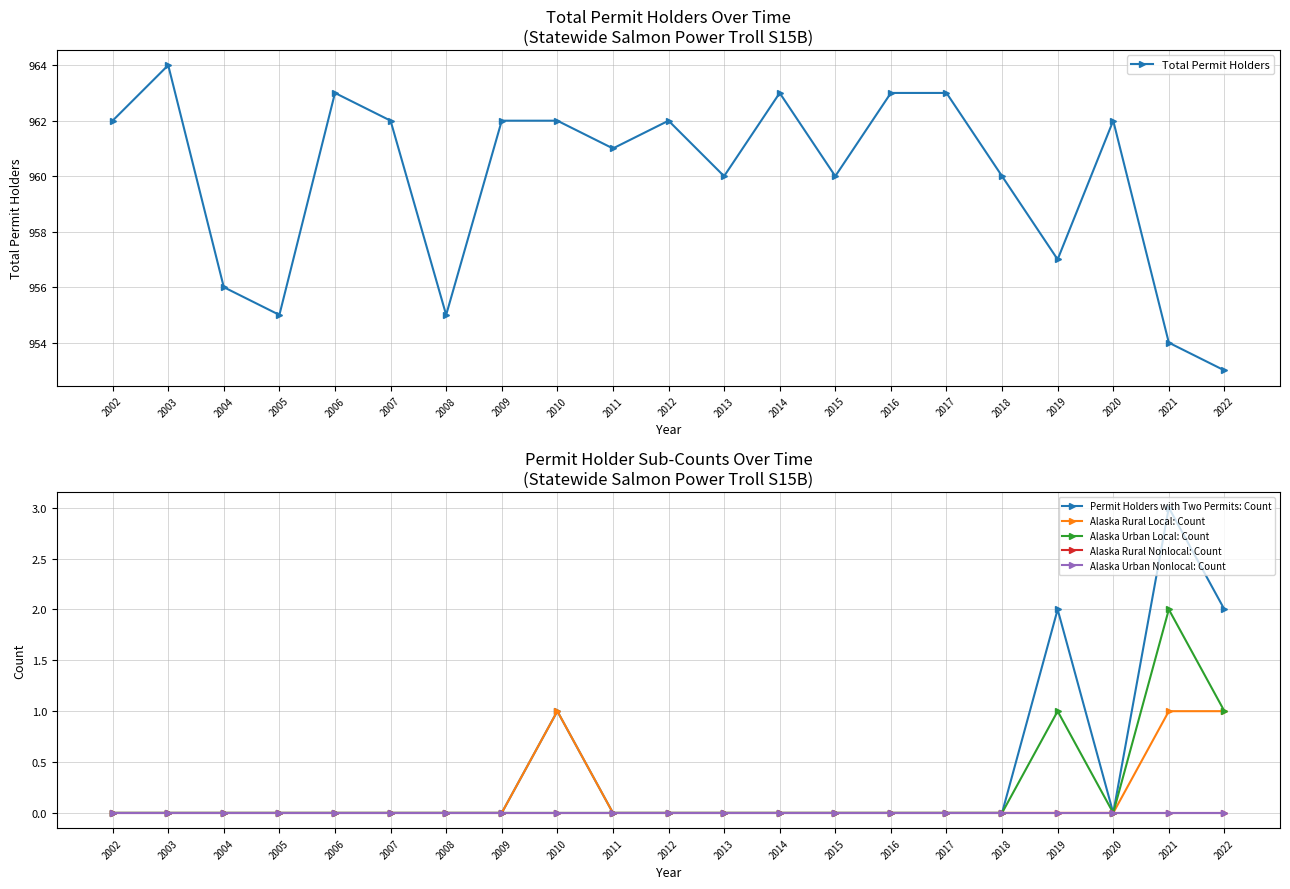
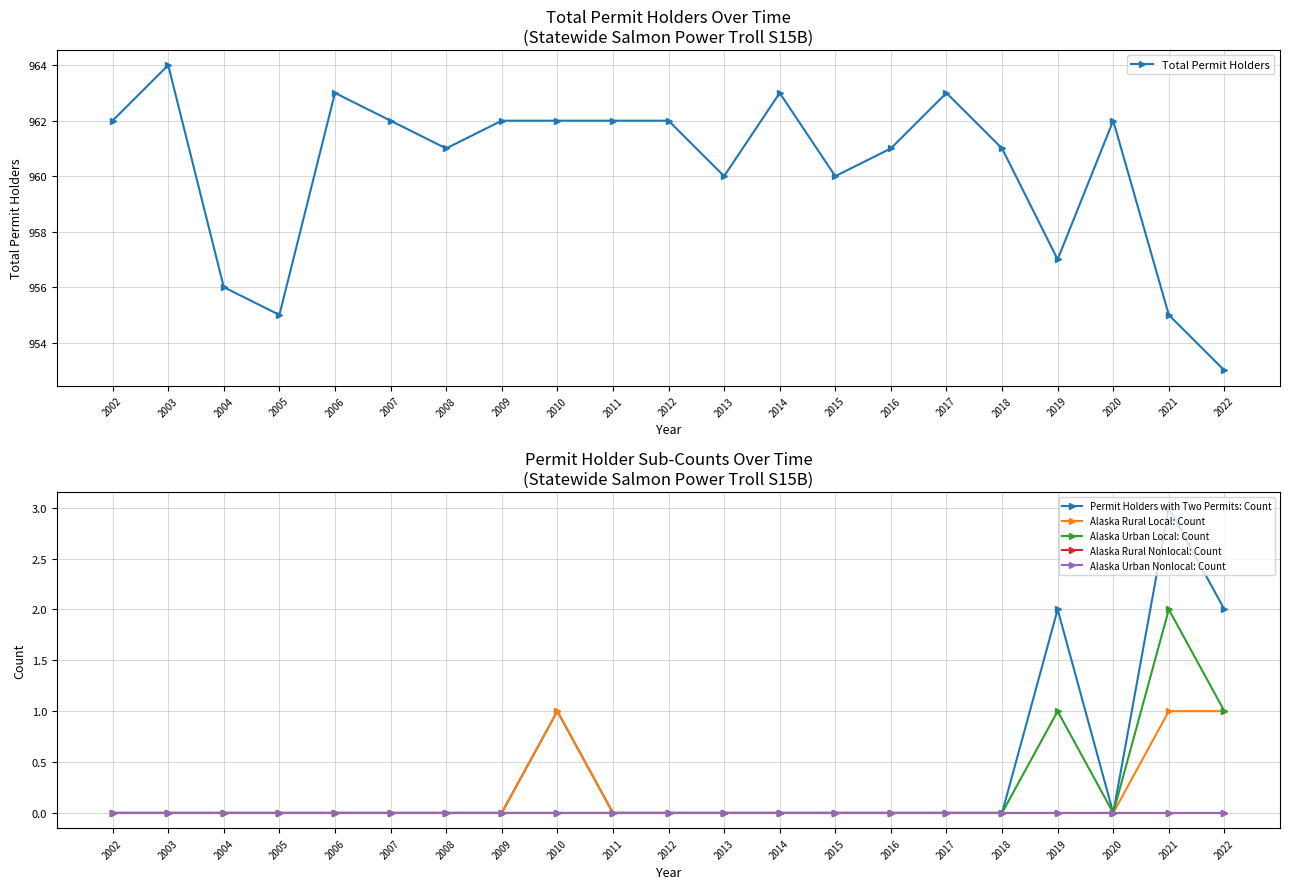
  {
    "Total Permit Holders Over Time (Statewide Salmon Power Troll S15B)": {
      "2002": 962,
      "2003": 964,
      "2004": 956,
      "2005": 955,
      "2006": 963,
      "2007": 962,
-     "2008": 955,
+     "2008": 961,
      "2009": 962,
      "2010": 962,
-     "2011": 961,
+     "2011": 962,
      "2012": 962,
      "2013": 960,
      "2014": 963,
      "2015": 960,
-     "2016": 963,
+     "2016": 961,
      "2017": 963,
-     "2018": 960,
+     "2018": 961,
      "2019": 957,
      "2020": 962,
-     "2021": 954,
+     "2021": 955,
      "2022": 953
    },
    "Permit Holder Sub-Counts Over Time (Statewide Salmon Power Troll S15B)": {
      "Permit Holders with Two Permits: Count": {
        "2019": 2.00,
        "2022": 2.00
      },
      "Alaska Rural Local: Count": {
        "2021": 1.00
      },
      "Alaska Urban Local: Count": {
        "2019": 1.00,
        "2021": 2.00
      },
      "Alaska Urban Nonlocal: Count": {
        "2021": 0.00,
        "2022": 0.00
      }
    }
  }
